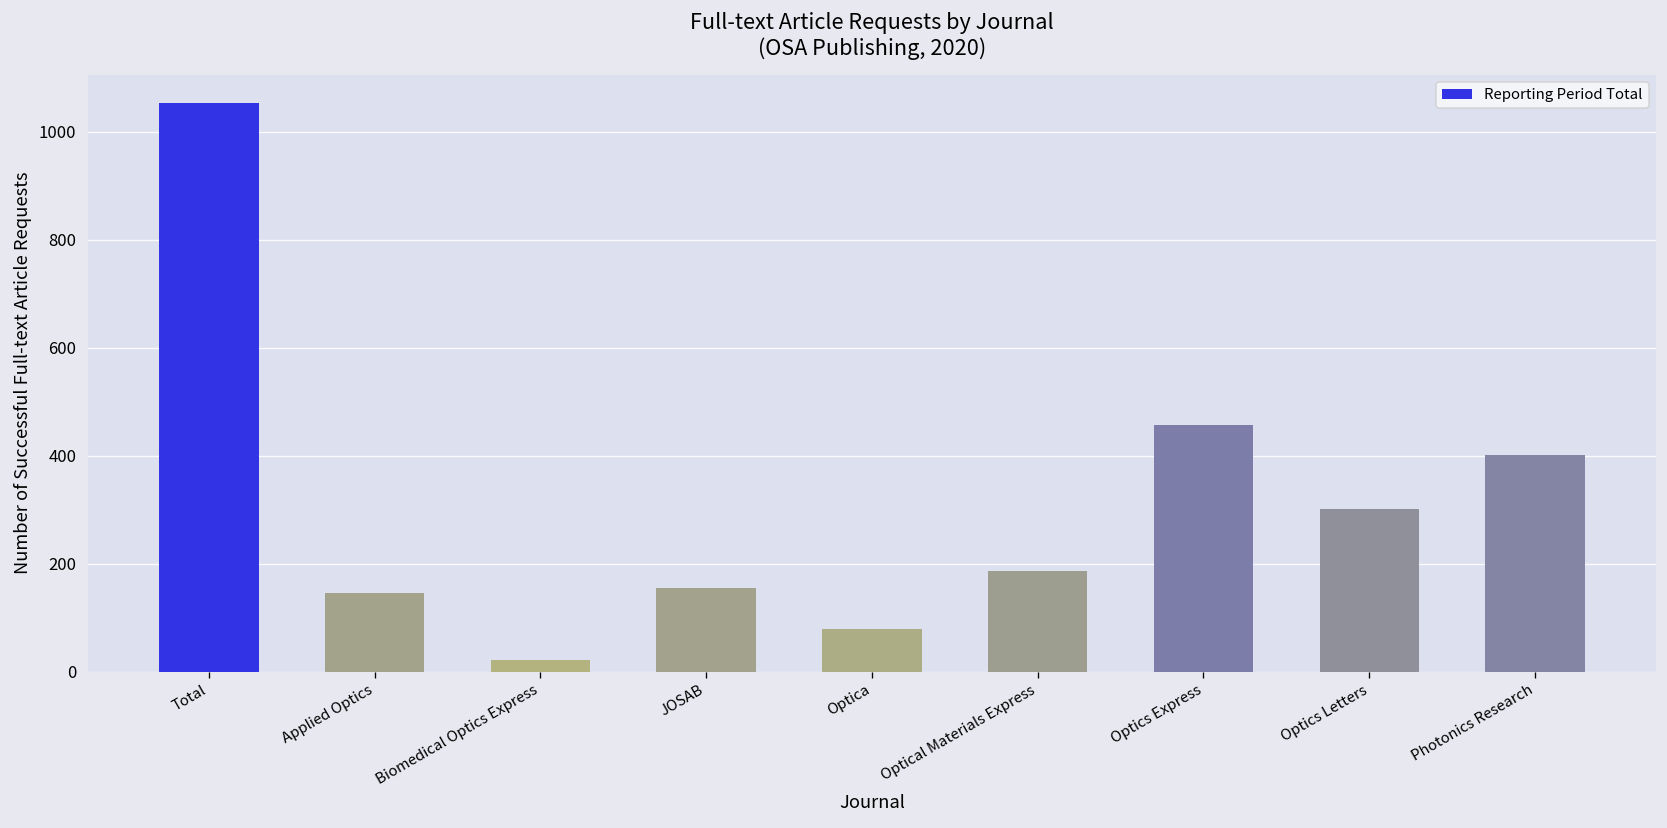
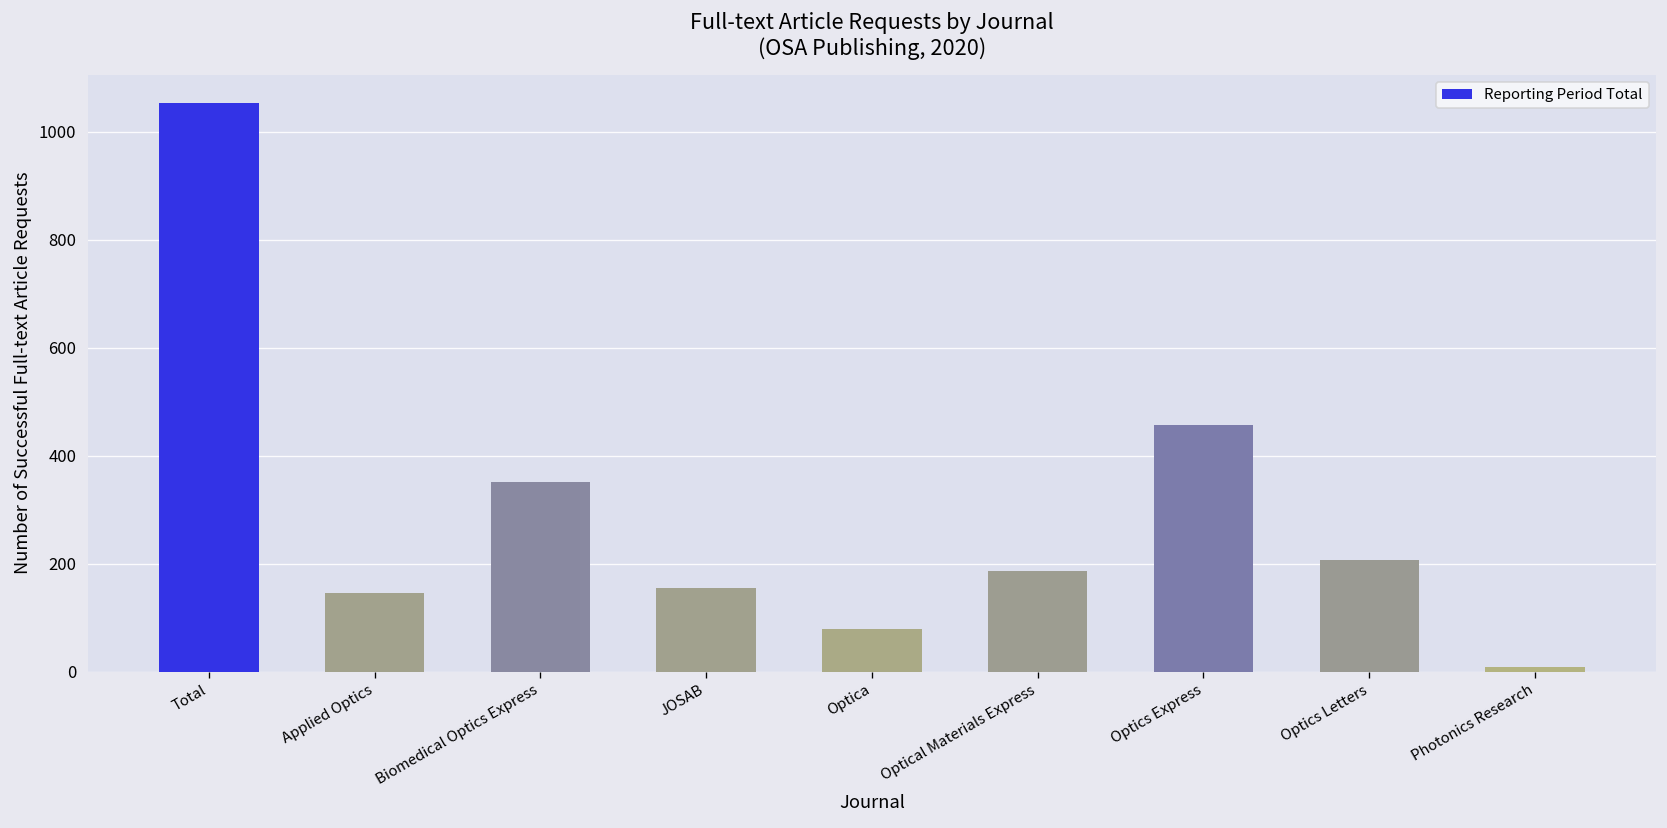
  {
    "Total": 1050,
    "Applied Optics": 150,
-   "Biomedical Optics Express": 20,
+   "Biomedical Optics Express": 350,
    "JOSAB": 150,
    "Optica": 80,
    "Optical Materials Express": 190,
    "Optics Express": 460,
-   "Optics Letters": 300,
-   "Photonics Research": 400
+   "Optics Letters": 210,
+   "Photonics Research": 10
  }
